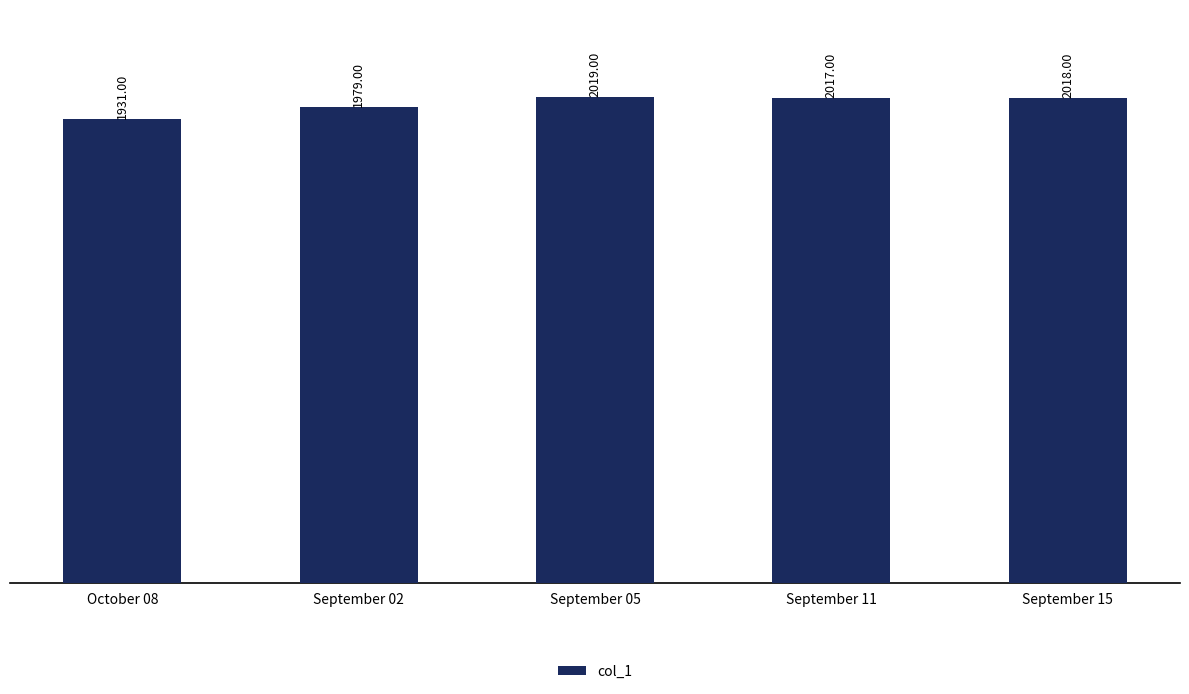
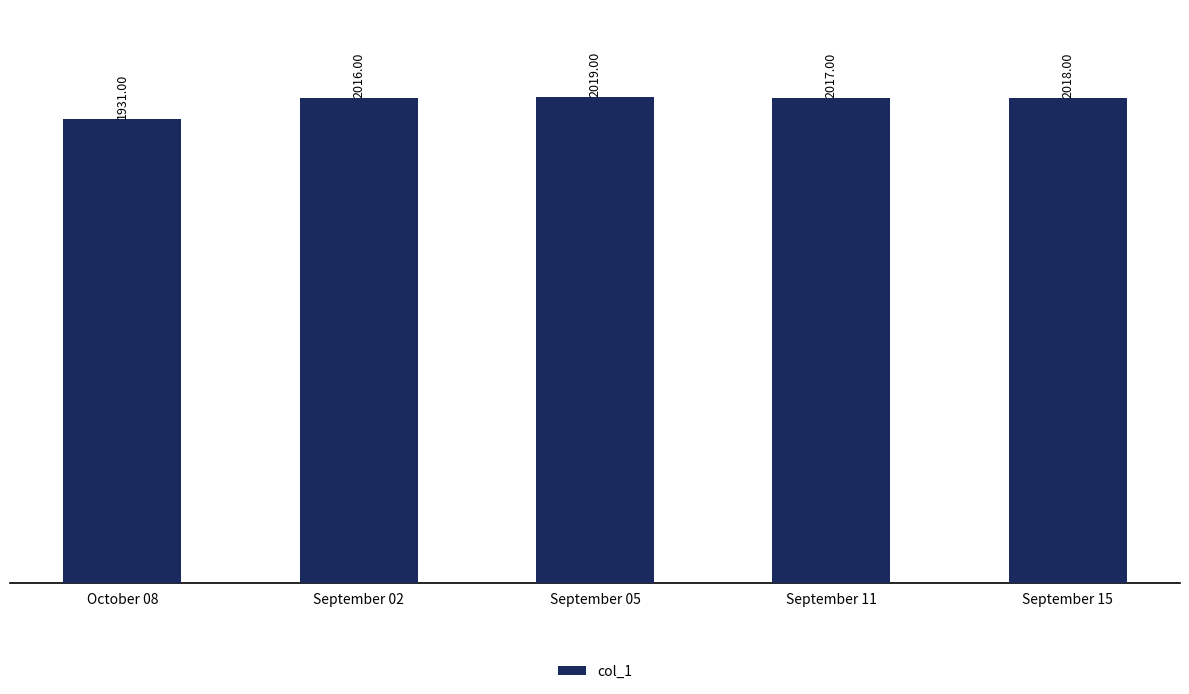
  {
    "October 08": 1931.00,
-   "September 02": 1979.00,
+   "September 02": 2016.00,
    "September 05": 2019.00,
    "September 11": 2017.00,
    "September 15": 2018.00
  }
